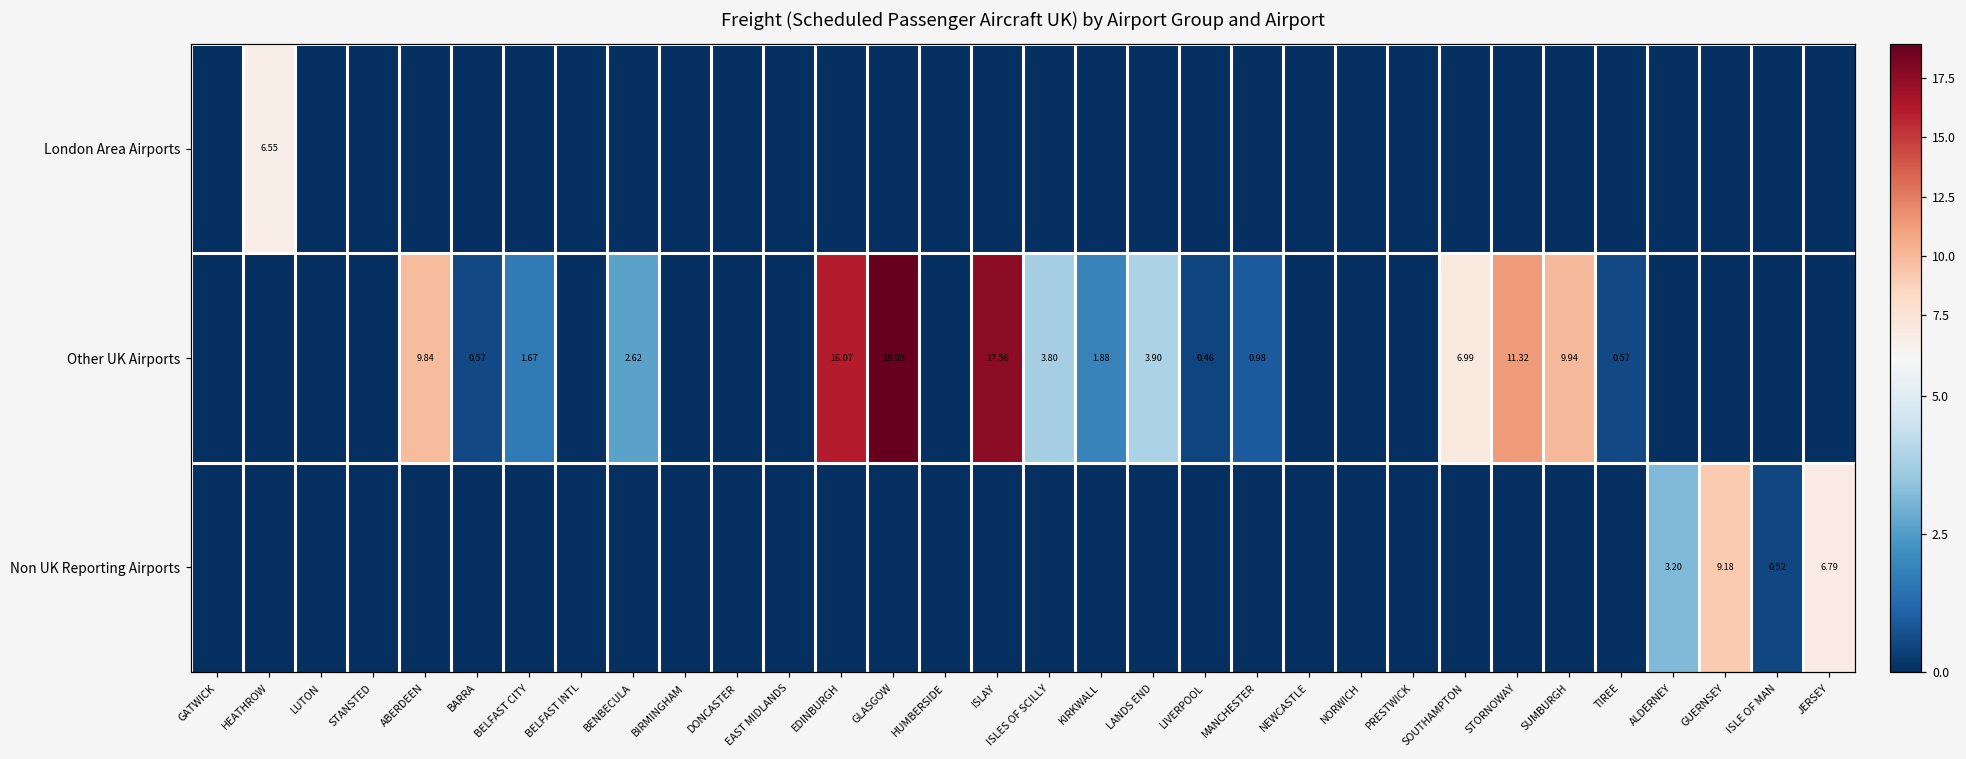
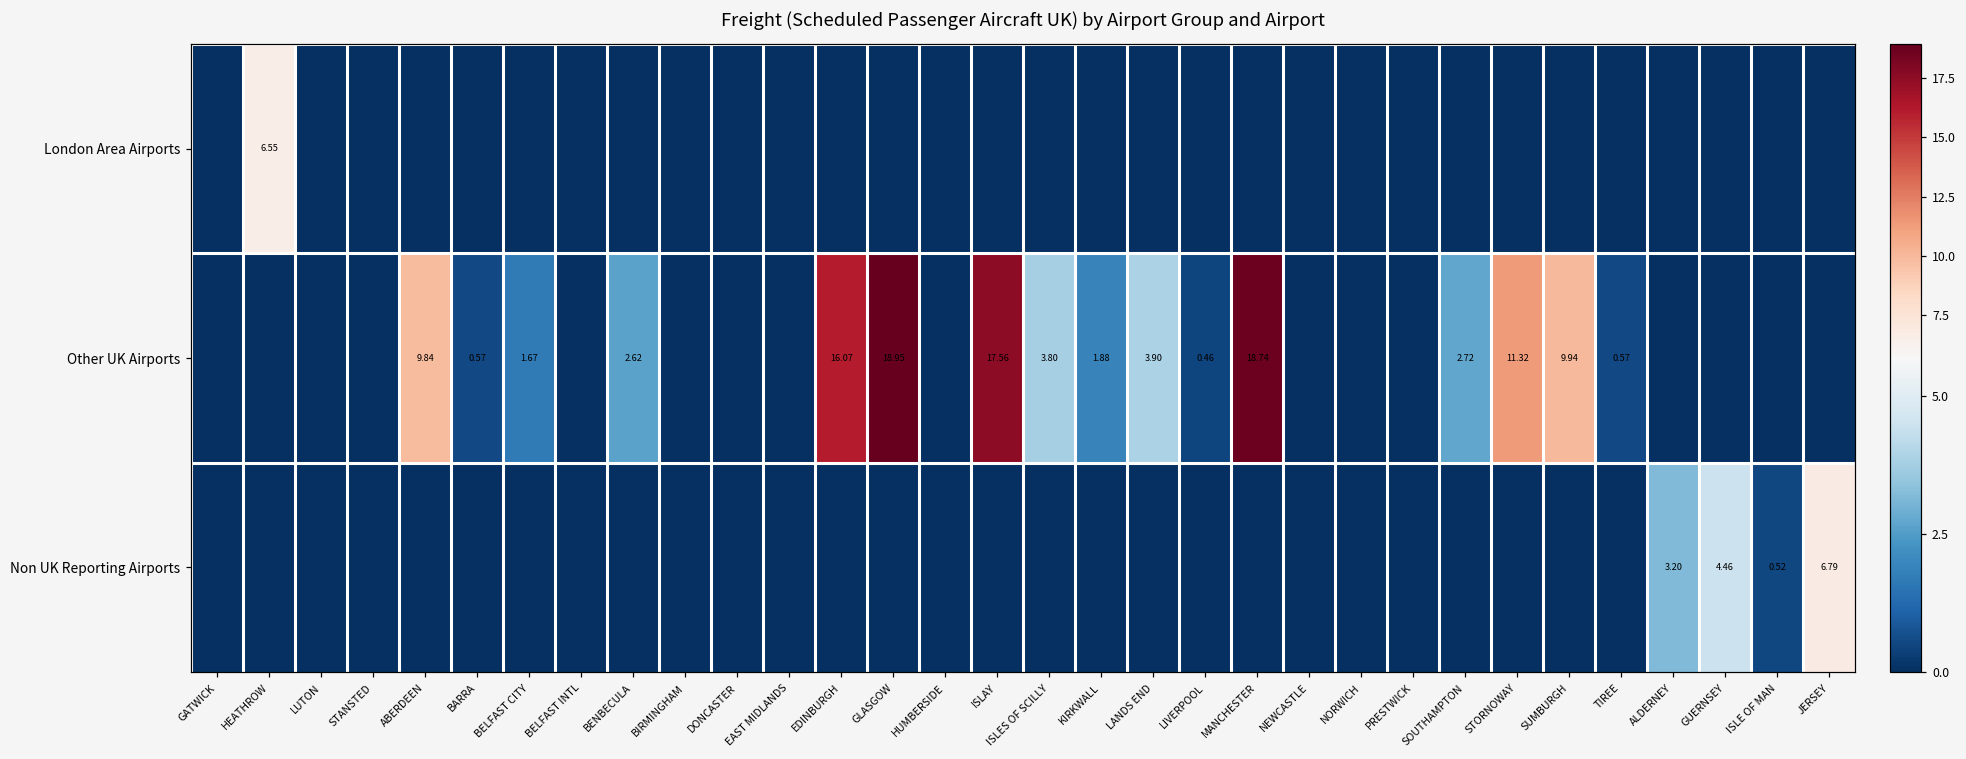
  {
    "London Area Airports": {
      "HEATHROW": 6.55
    },
    "Other UK Airports": {
      "ABERDEEN": 9.84,
      "BARRA": 0.57,
      "BELFAST CITY": 1.67,
      "BENBECULA": 2.62,
      "EDINBURGH": 16.07,
      "GLASGOW": 18.95,
      "ISLAY": 17.56,
      "ISLES OF SCILLY": 3.80,
      "KIRKWALL": 1.88,
      "LANDS END": 3.90,
      "LIVERPOOL": 0.46,
-     "MANCHESTER": 0.98,
-     "SOUTHAMPTON": 6.99,
+     "MANCHESTER": 18.74,
+     "SOUTHAMPTON": 2.72,
      "STORNOWAY": 11.32,
      "SUMBURGH": 9.94,
      "TIREE": 0.57
    },
    "Non UK Reporting Airports": {
      "ALDERNEY": 3.20,
-     "GUERNSEY": 9.18,
+     "GUERNSEY": 4.46,
      "ISLE OF MAN": 0.52,
      "JERSEY": 6.79
    }
  }
